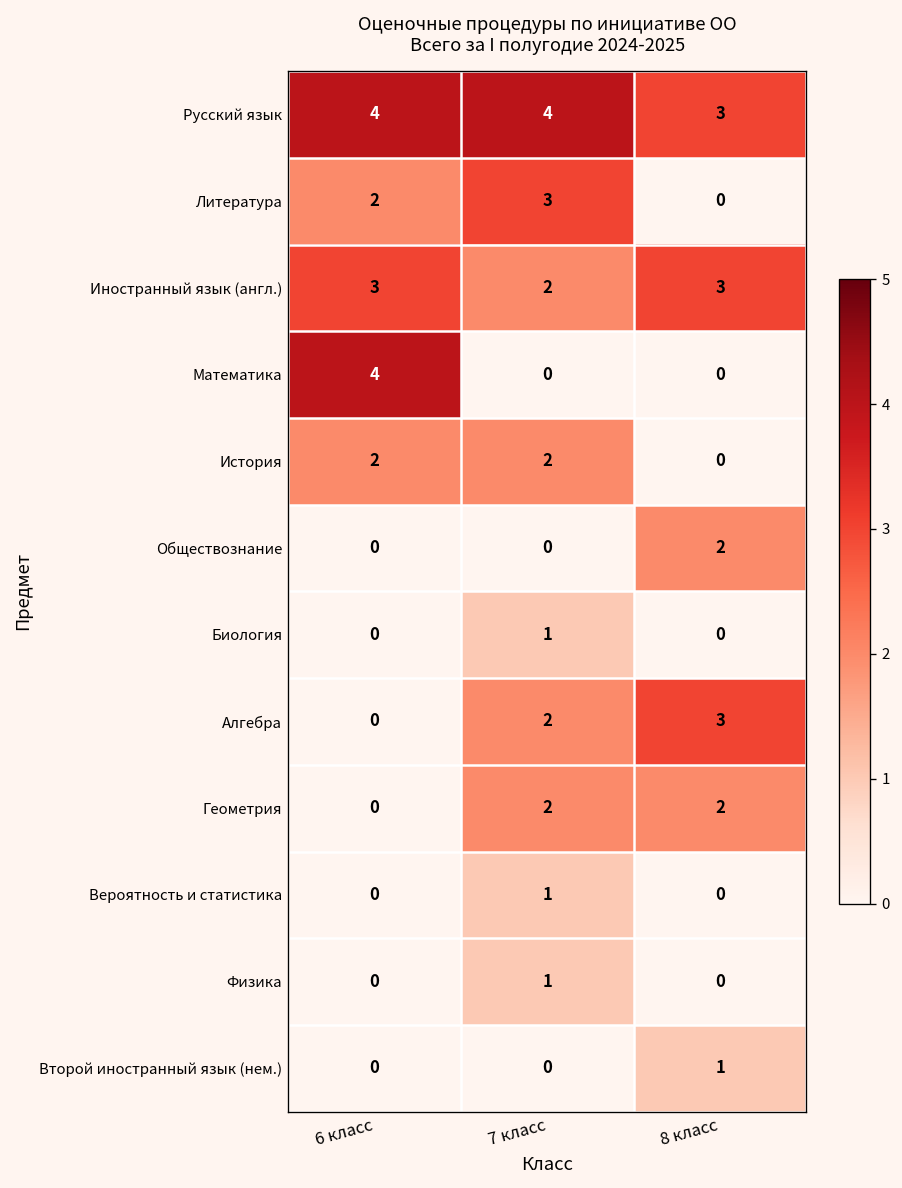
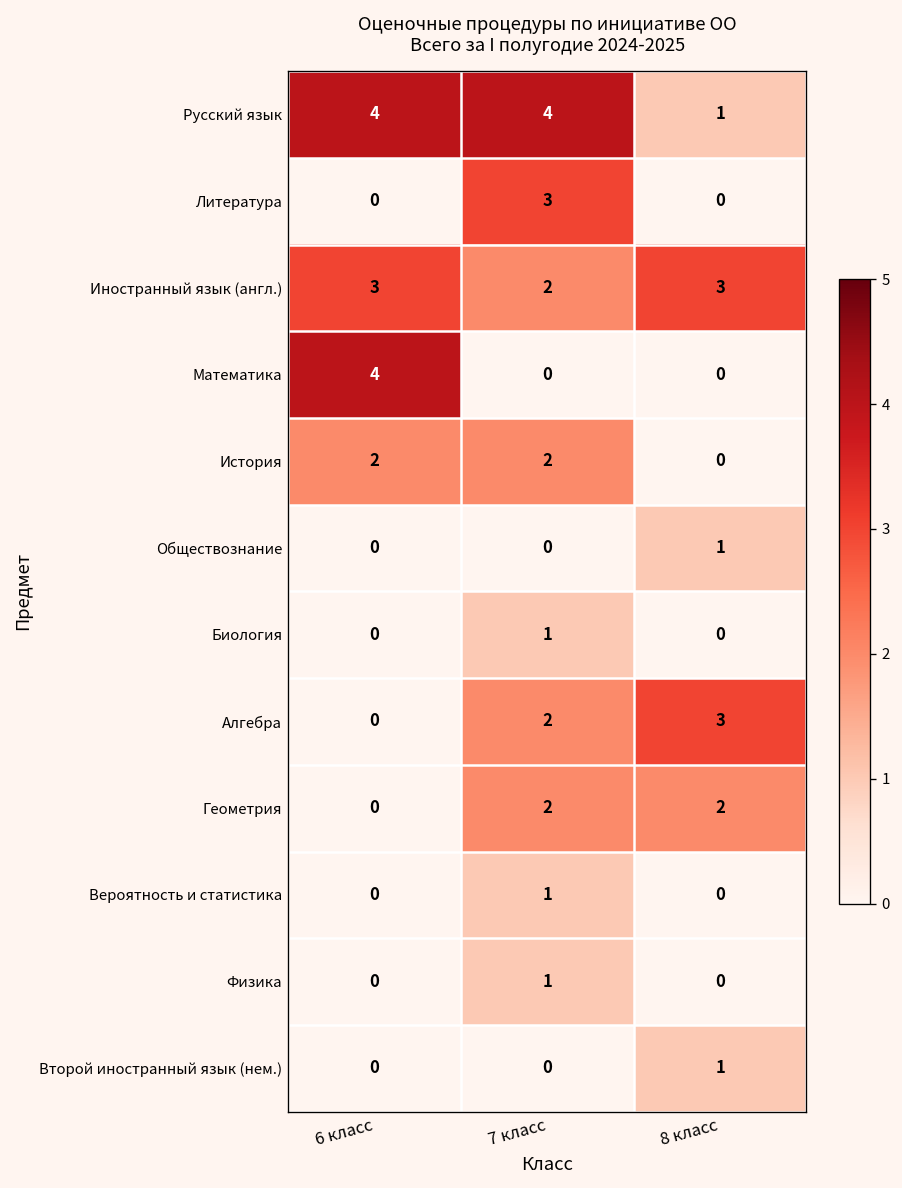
  {
    "Русский язык": {
      "6 класс": 4,
      "7 класс": 4,
-     "8 класс": 3
+     "8 класс": 1
    },
    "Литература": {
-     "6 класс": 2,
+     "6 класс": 0,
      "7 класс": 3,
      "8 класс": 0
    },
    "Иностранный язык (англ.)": {
      "6 класс": 3,
      "7 класс": 2,
      "8 класс": 3
    },
    "Математика": {
      "6 класс": 4,
      "7 класс": 0,
      "8 класс": 0
    },
    "История": {
      "6 класс": 2,
      "7 класс": 2,
      "8 класс": 0
    },
    "Обществознание": {
      "6 класс": 0,
      "7 класс": 0,
-     "8 класс": 2
+     "8 класс": 1
    },
    "Биология": {
      "6 класс": 0,
      "7 класс": 1,
      "8 класс": 0
    },
    "Алгебра": {
      "6 класс": 0,
      "7 класс": 2,
      "8 класс": 3
    },
    "Геометрия": {
      "6 класс": 0,
      "7 класс": 2,
      "8 класс": 2
    },
    "Вероятность и статистика": {
      "6 класс": 0,
      "7 класс": 1,
      "8 класс": 0
    },
    "Физика": {
      "6 класс": 0,
      "7 класс": 1,
      "8 класс": 0
    },
    "Второй иностранный язык (нем.)": {
      "6 класс": 0,
      "7 класс": 0,
      "8 класс": 1
    }
  }
